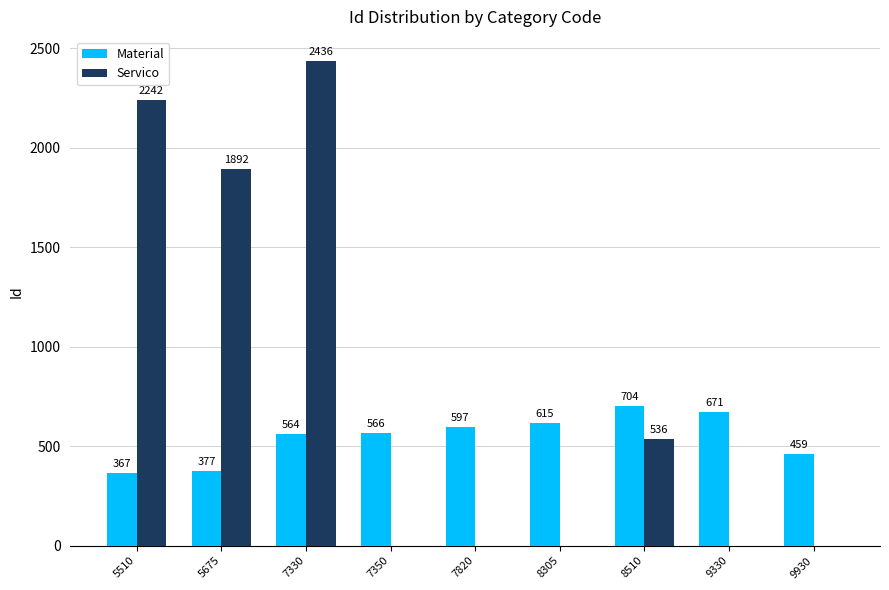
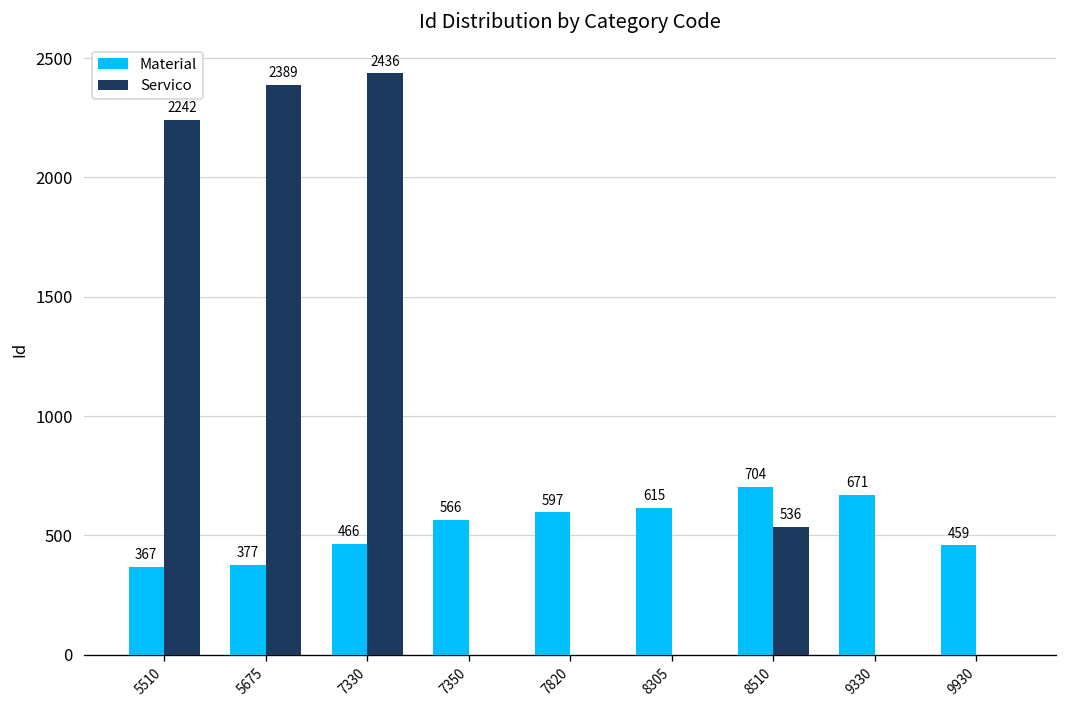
  {
    "Material": {
      "5510": 367,
      "5675": 377,
-     "7330": 564,
+     "7330": 466,
      "7350": 566,
      "7820": 597,
      "8305": 615,
      "8510": 704,
      "9330": 671,
      "9930": 459
    },
    "Servico": {
      "5510": 2242,
-     "5675": 1892,
+     "5675": 2389,
      "7330": 2436,
      "8510": 536
    }
  }
